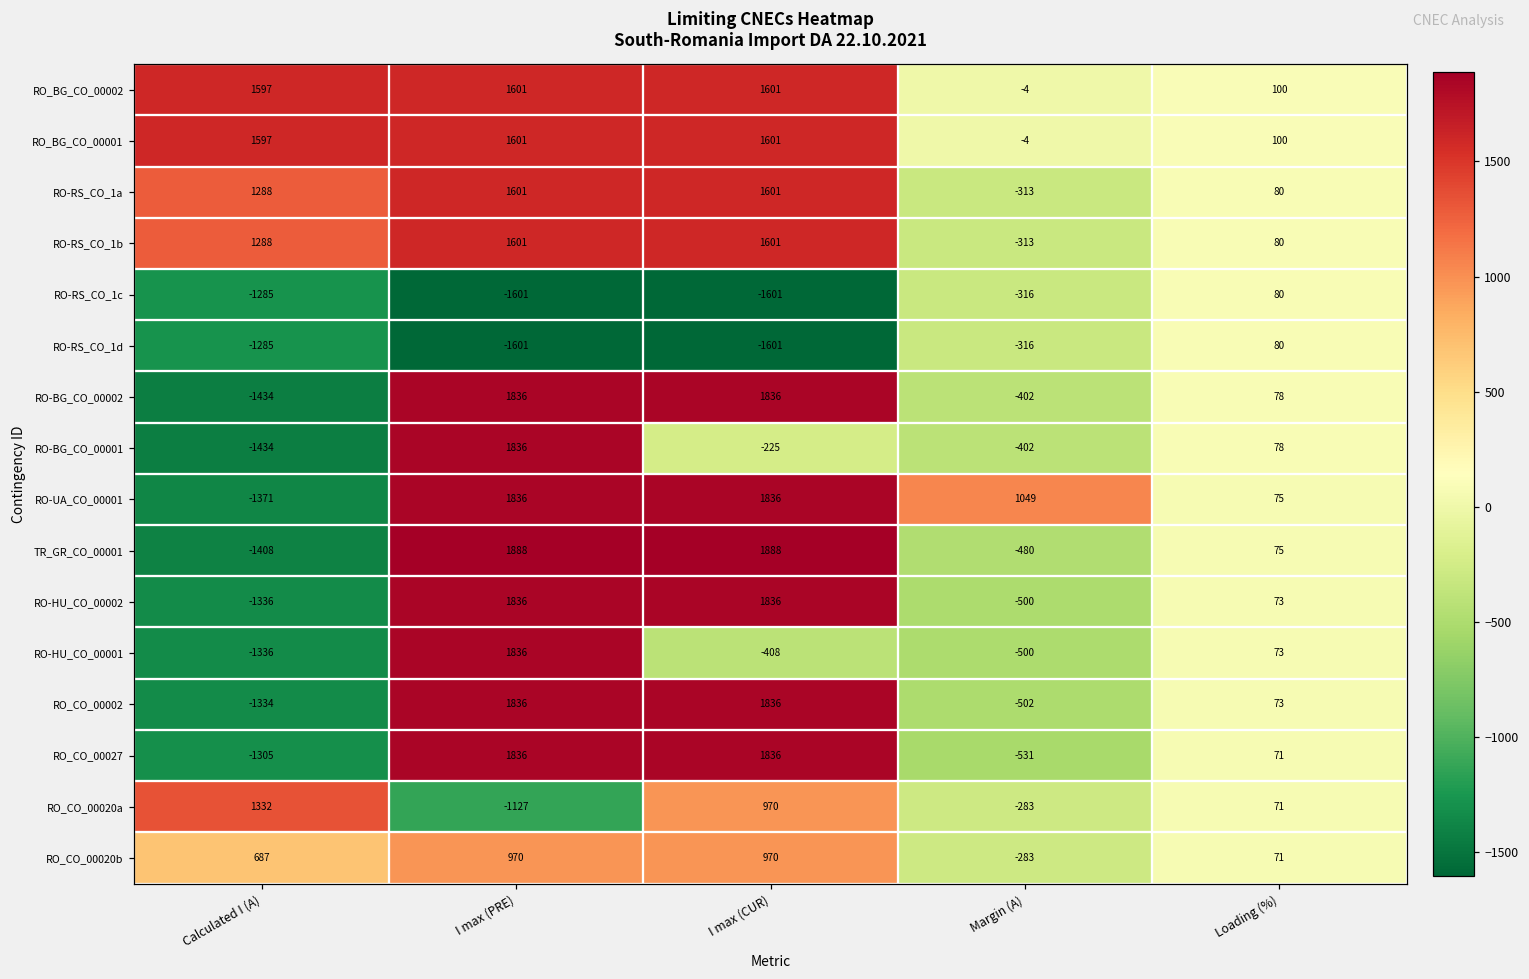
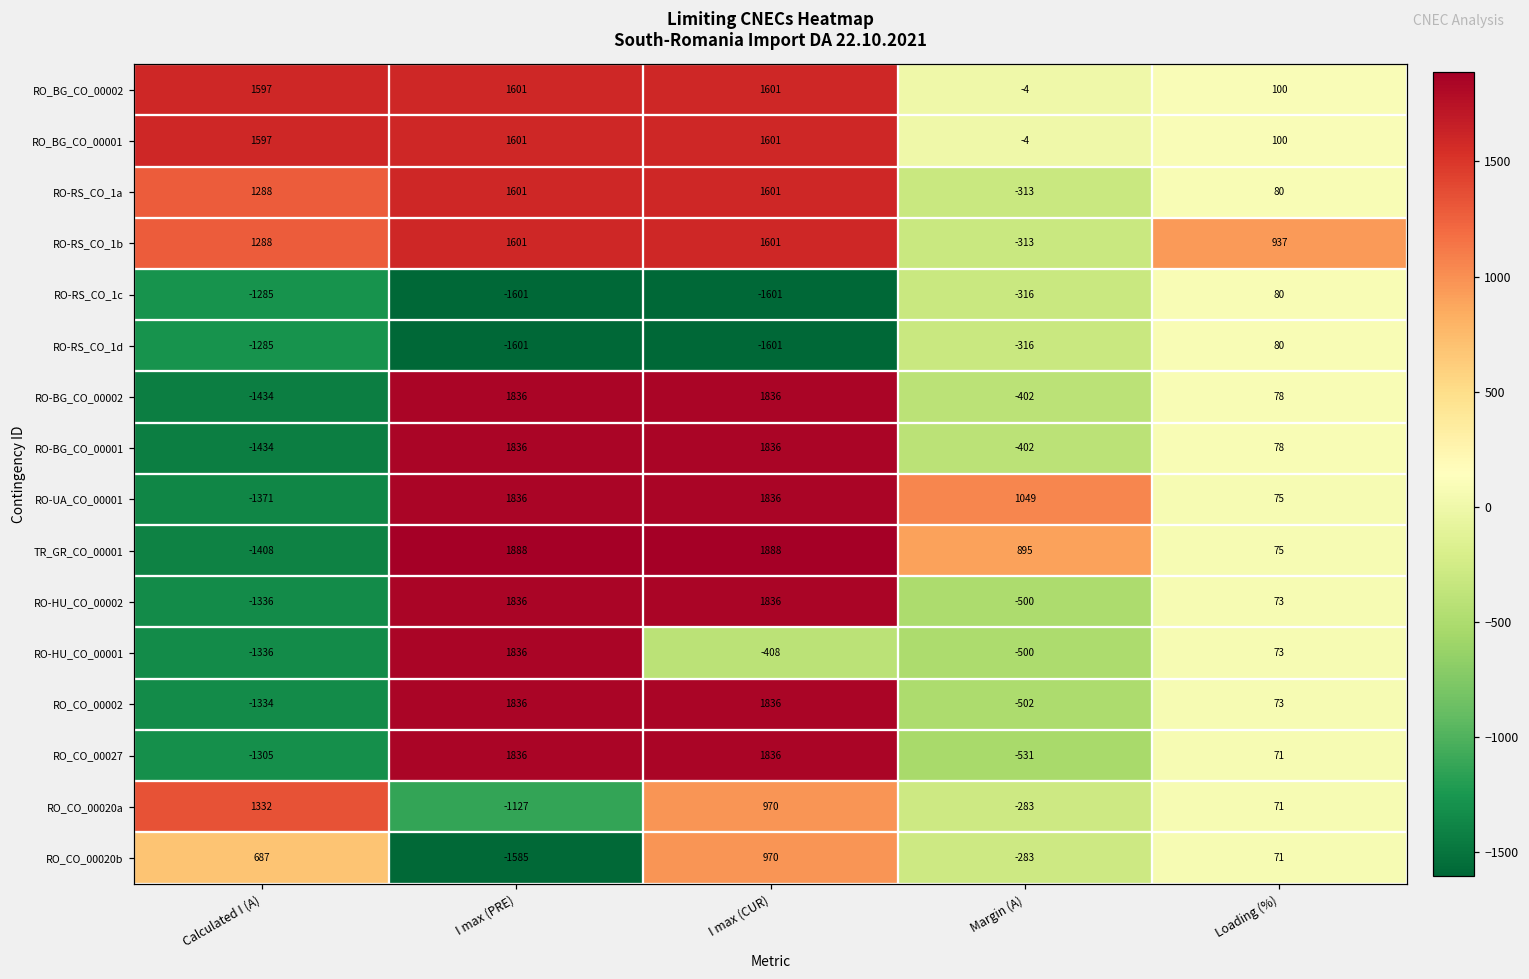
  {
    "RO_BG_CO_00002": {
      "Calculated I (A)": 1597,
      "I max (PRE)": 1601,
      "I max (CUR)": 1601,
      "Margin (A)": -4,
      "Loading (%)": 100
    },
    "RO_BG_CO_00001": {
      "Calculated I (A)": 1597,
      "I max (PRE)": 1601,
      "I max (CUR)": 1601,
      "Margin (A)": -4,
      "Loading (%)": 100
    },
    "RO-RS_CO_1a": {
      "Calculated I (A)": 1288,
      "I max (PRE)": 1601,
      "I max (CUR)": 1601,
      "Margin (A)": -313,
      "Loading (%)": 80
    },
    "RO-RS_CO_1b": {
      "Calculated I (A)": 1288,
      "I max (PRE)": 1601,
      "I max (CUR)": 1601,
      "Margin (A)": -313,
-     "Loading (%)": 80
+     "Loading (%)": 937
    },
    "RO-RS_CO_1c": {
      "Calculated I (A)": -1285,
      "I max (PRE)": -1601,
      "I max (CUR)": -1601,
      "Margin (A)": -316,
      "Loading (%)": 80
    },
    "RO-RS_CO_1d": {
      "Calculated I (A)": -1285,
      "I max (PRE)": -1601,
      "I max (CUR)": -1601,
      "Margin (A)": -316,
      "Loading (%)": 80
    },
    "RO-BG_CO_00002": {
      "Calculated I (A)": -1434,
      "I max (PRE)": 1836,
      "I max (CUR)": 1836,
      "Margin (A)": -402,
      "Loading (%)": 78
    },
    "RO-BG_CO_00001": {
      "Calculated I (A)": -1434,
      "I max (PRE)": 1836,
-     "I max (CUR)": -225,
+     "I max (CUR)": 1836,
      "Margin (A)": -402,
      "Loading (%)": 78
    },
    "RO-UA_CO_00001": {
      "Calculated I (A)": -1371,
      "I max (PRE)": 1836,
      "I max (CUR)": 1836,
      "Margin (A)": 1049,
      "Loading (%)": 75
    },
    "TR_GR_CO_00001": {
      "Calculated I (A)": -1408,
      "I max (PRE)": 1888,
      "I max (CUR)": 1888,
-     "Margin (A)": -480,
+     "Margin (A)": 895,
      "Loading (%)": 75
    },
    "RO-HU_CO_00002": {
      "Calculated I (A)": -1336,
      "I max (PRE)": 1836,
      "I max (CUR)": 1836,
      "Margin (A)": -500,
      "Loading (%)": 73
    },
    "RO-HU_CO_00001": {
      "Calculated I (A)": -1336,
      "I max (PRE)": 1836,
      "I max (CUR)": -408,
      "Margin (A)": -500,
      "Loading (%)": 73
    },
    "RO_CO_00002": {
      "Calculated I (A)": -1334,
      "I max (PRE)": 1836,
      "I max (CUR)": 1836,
      "Margin (A)": -502,
      "Loading (%)": 73
    },
    "RO_CO_00027": {
      "Calculated I (A)": -1305,
      "I max (PRE)": 1836,
      "I max (CUR)": 1836,
      "Margin (A)": -531,
      "Loading (%)": 71
    },
    "RO_CO_00020a": {
      "Calculated I (A)": 1332,
      "I max (PRE)": -1127,
      "I max (CUR)": 970,
      "Margin (A)": -283,
      "Loading (%)": 71
    },
    "RO_CO_00020b": {
      "Calculated I (A)": 687,
-     "I max (PRE)": 970,
+     "I max (PRE)": -1585,
      "I max (CUR)": 970,
      "Margin (A)": -283,
      "Loading (%)": 71
    }
  }
